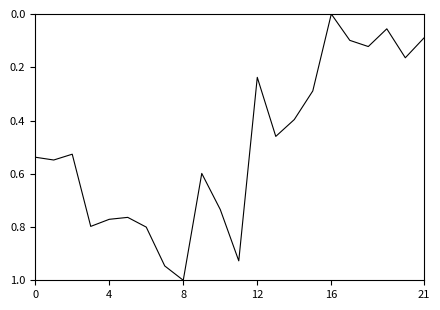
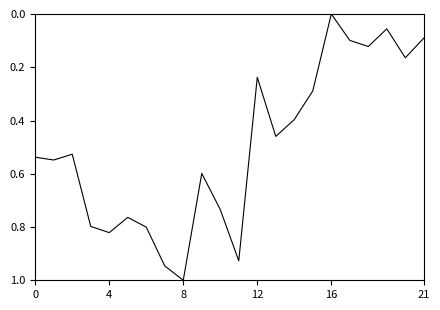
  {
    "0": 0.54,
-   "4": 0.77,
+   "4": 0.82,
    "8": 1.00,
    "12": 0.24,
    "16": 0.00,
    "21": 0.09
  }
